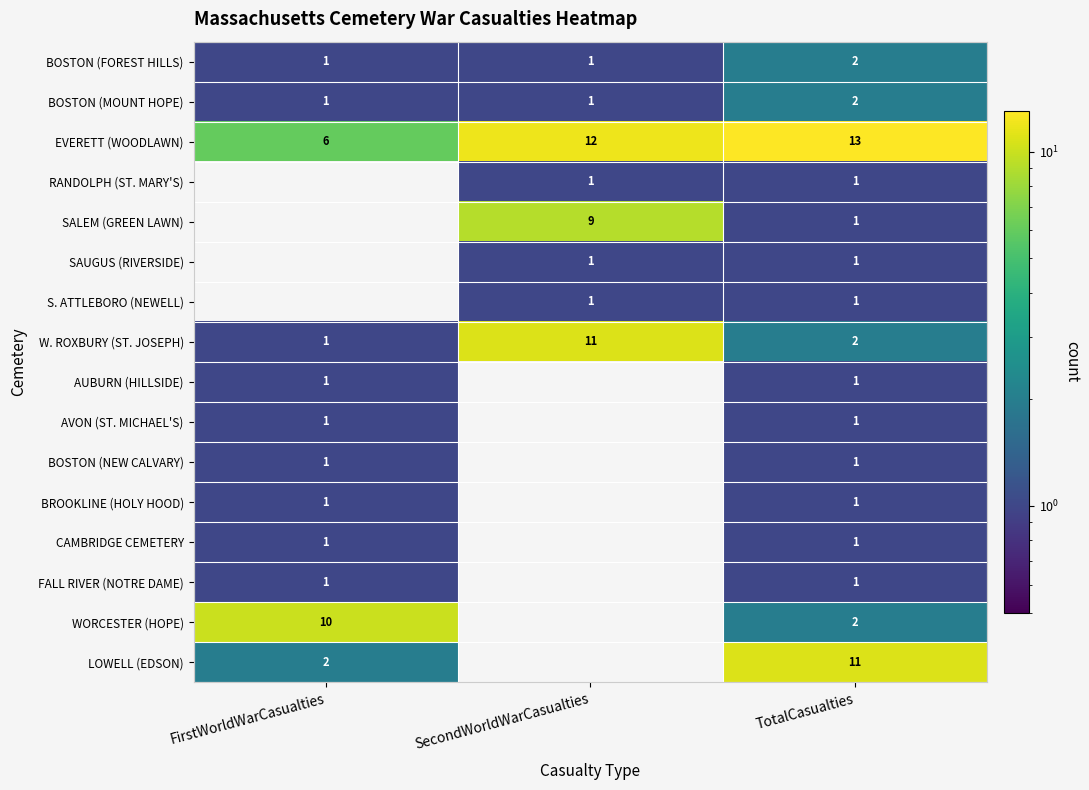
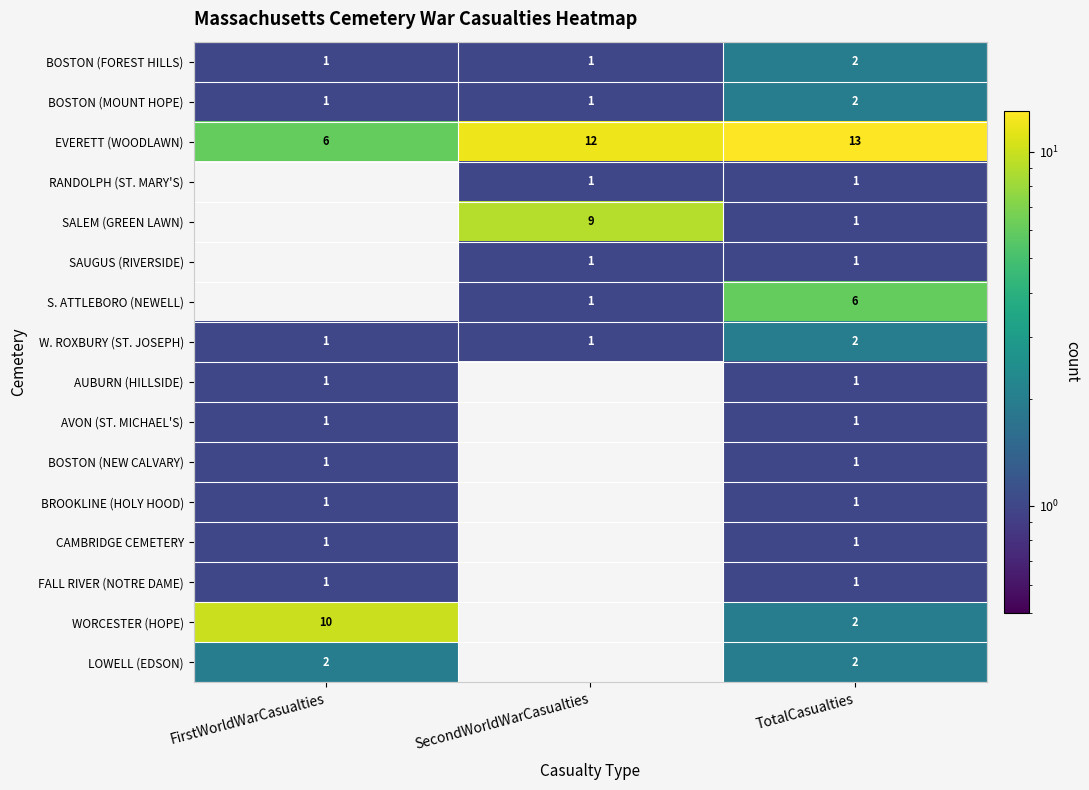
  {
    "BOSTON (FOREST HILLS)": {
      "FirstWorldWarCasualties": 1,
      "SecondWorldWarCasualties": 1,
      "TotalCasualties": 2
    },
    "BOSTON (MOUNT HOPE)": {
      "FirstWorldWarCasualties": 1,
      "SecondWorldWarCasualties": 1,
      "TotalCasualties": 2
    },
    "EVERETT (WOODLAWN)": {
      "FirstWorldWarCasualties": 6,
      "SecondWorldWarCasualties": 12,
      "TotalCasualties": 13
    },
    "RANDOLPH (ST. MARY'S)": {
      "SecondWorldWarCasualties": 1,
      "TotalCasualties": 1
    },
    "SALEM (GREEN LAWN)": {
      "SecondWorldWarCasualties": 9,
      "TotalCasualties": 1
    },
    "SAUGUS (RIVERSIDE)": {
      "SecondWorldWarCasualties": 1,
      "TotalCasualties": 1
    },
    "S. ATTLEBORO (NEWELL)": {
      "SecondWorldWarCasualties": 1,
-     "TotalCasualties": 1
+     "TotalCasualties": 6
    },
    "W. ROXBURY (ST. JOSEPH)": {
      "FirstWorldWarCasualties": 1,
-     "SecondWorldWarCasualties": 11,
+     "SecondWorldWarCasualties": 1,
      "TotalCasualties": 2
    },
    "AUBURN (HILLSIDE)": {
      "FirstWorldWarCasualties": 1,
      "TotalCasualties": 1
    },
    "AVON (ST. MICHAEL'S)": {
      "FirstWorldWarCasualties": 1,
      "TotalCasualties": 1
    },
    "BOSTON (NEW CALVARY)": {
      "FirstWorldWarCasualties": 1,
      "TotalCasualties": 1
    },
    "BROOKLINE (HOLY HOOD)": {
      "FirstWorldWarCasualties": 1,
      "TotalCasualties": 1
    },
    "CAMBRIDGE CEMETERY": {
      "FirstWorldWarCasualties": 1,
      "TotalCasualties": 1
    },
    "FALL RIVER (NOTRE DAME)": {
      "FirstWorldWarCasualties": 1,
      "TotalCasualties": 1
    },
    "WORCESTER (HOPE)": {
      "FirstWorldWarCasualties": 10,
      "TotalCasualties": 2
    },
    "LOWELL (EDSON)": {
      "FirstWorldWarCasualties": 2,
-     "TotalCasualties": 11
+     "TotalCasualties": 2
    }
  }
